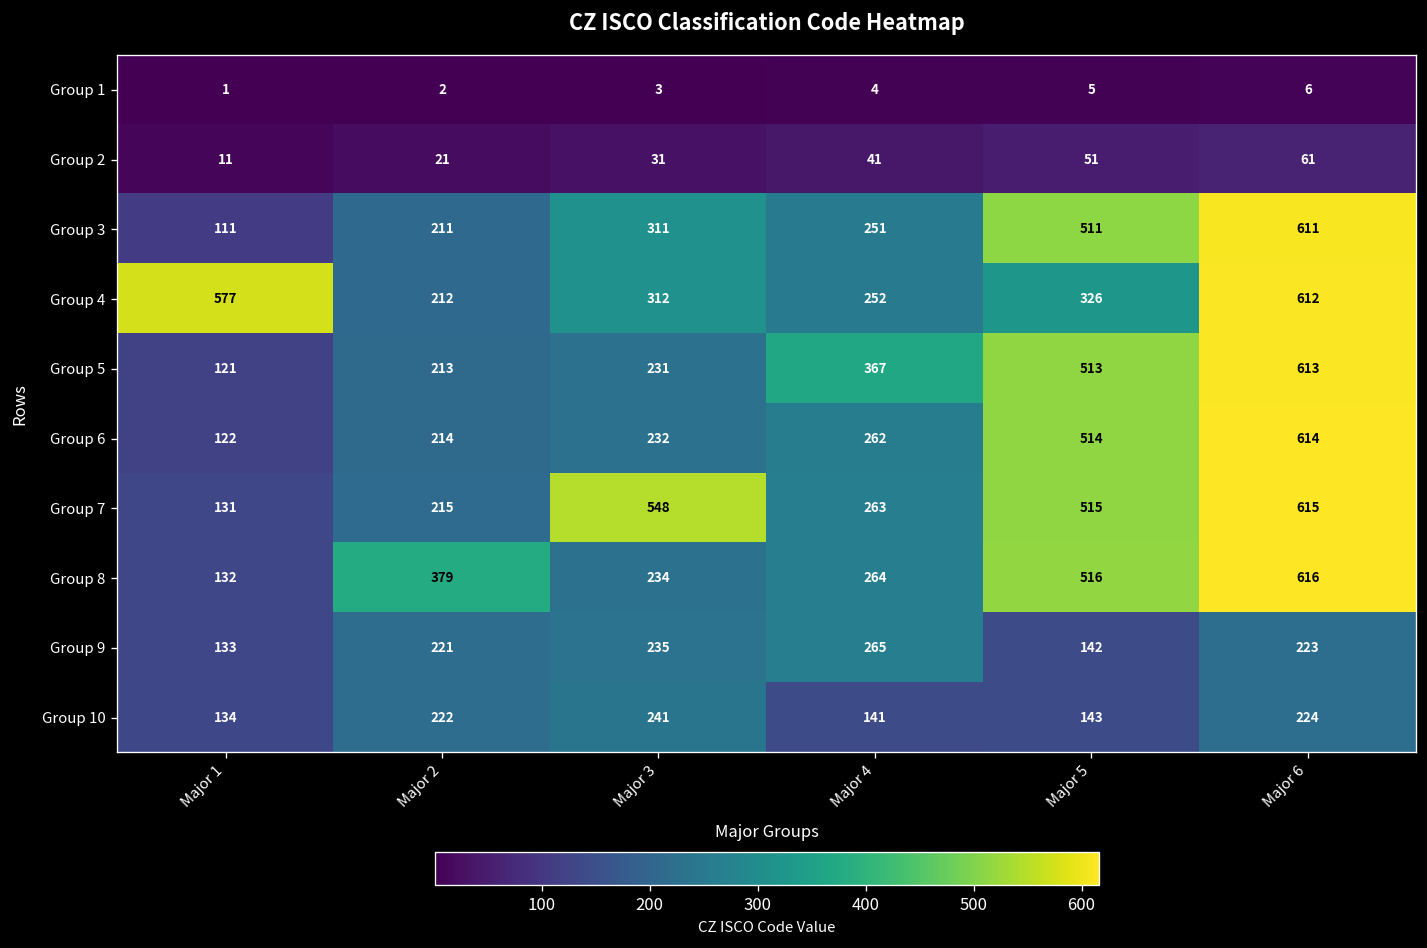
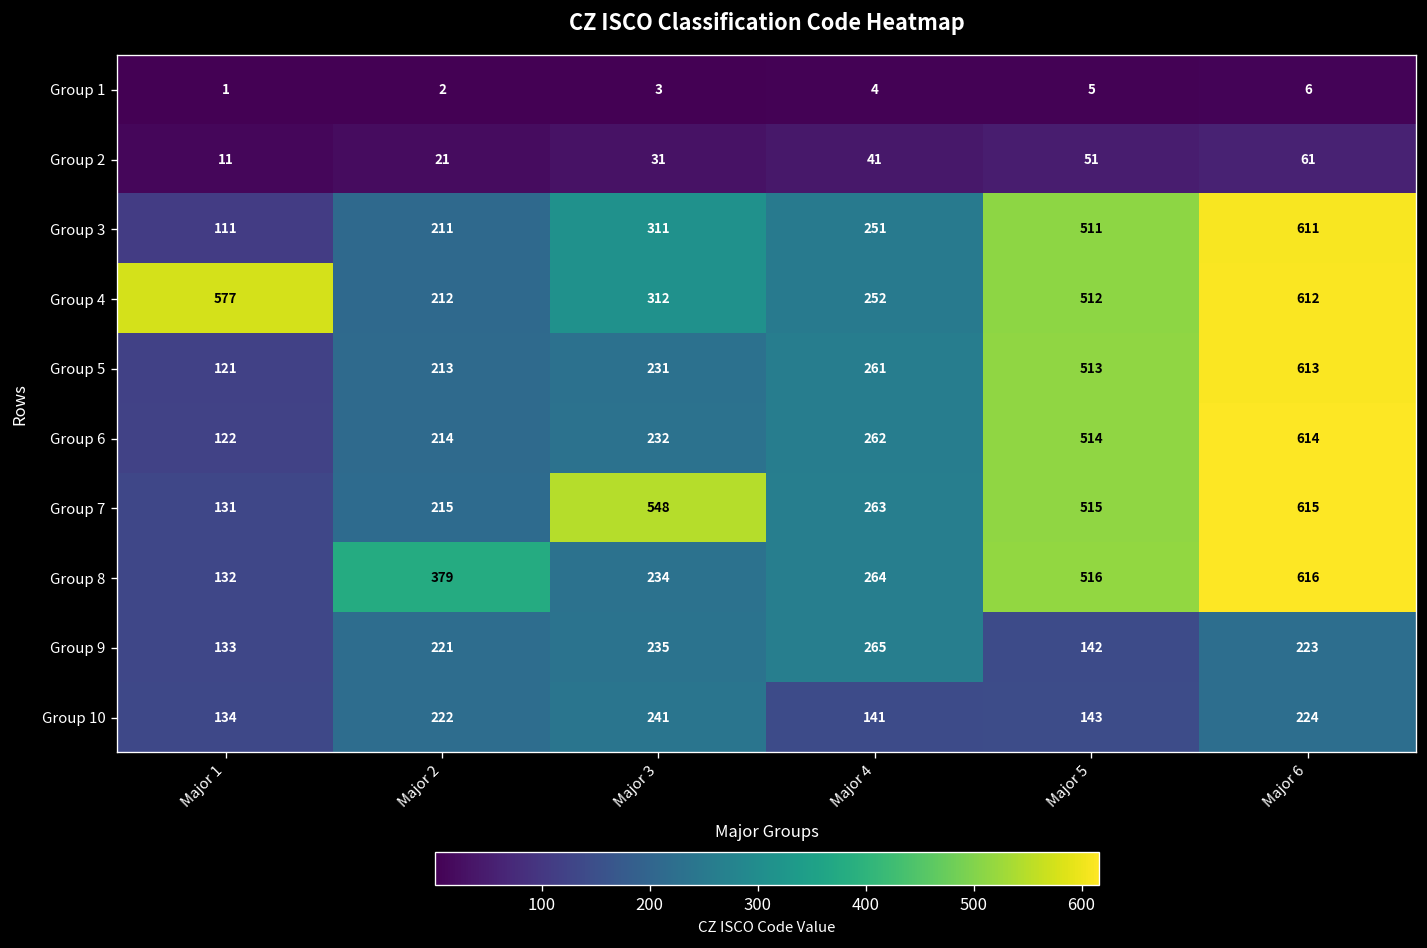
  {
    "Group 1": {
      "Major 1": 1,
      "Major 2": 2,
      "Major 3": 3,
      "Major 4": 4,
      "Major 5": 5,
      "Major 6": 6
    },
    "Group 2": {
      "Major 1": 11,
      "Major 2": 21,
      "Major 3": 31,
      "Major 4": 41,
      "Major 5": 51,
      "Major 6": 61
    },
    "Group 3": {
      "Major 1": 111,
      "Major 2": 211,
      "Major 3": 311,
      "Major 4": 251,
      "Major 5": 511,
      "Major 6": 611
    },
    "Group 4": {
      "Major 1": 577,
      "Major 2": 212,
      "Major 3": 312,
      "Major 4": 252,
-     "Major 5": 326,
+     "Major 5": 512,
      "Major 6": 612
    },
    "Group 5": {
      "Major 1": 121,
      "Major 2": 213,
      "Major 3": 231,
-     "Major 4": 367,
+     "Major 4": 261,
      "Major 5": 513,
      "Major 6": 613
    },
    "Group 6": {
      "Major 1": 122,
      "Major 2": 214,
      "Major 3": 232,
      "Major 4": 262,
      "Major 5": 514,
      "Major 6": 614
    },
    "Group 7": {
      "Major 1": 131,
      "Major 2": 215,
      "Major 3": 548,
      "Major 4": 263,
      "Major 5": 515,
      "Major 6": 615
    },
    "Group 8": {
      "Major 1": 132,
      "Major 2": 379,
      "Major 3": 234,
      "Major 4": 264,
      "Major 5": 516,
      "Major 6": 616
    },
    "Group 9": {
      "Major 1": 133,
      "Major 2": 221,
      "Major 3": 235,
      "Major 4": 265,
      "Major 5": 142,
      "Major 6": 223
    },
    "Group 10": {
      "Major 1": 134,
      "Major 2": 222,
      "Major 3": 241,
      "Major 4": 141,
      "Major 5": 143,
      "Major 6": 224
    }
  }
